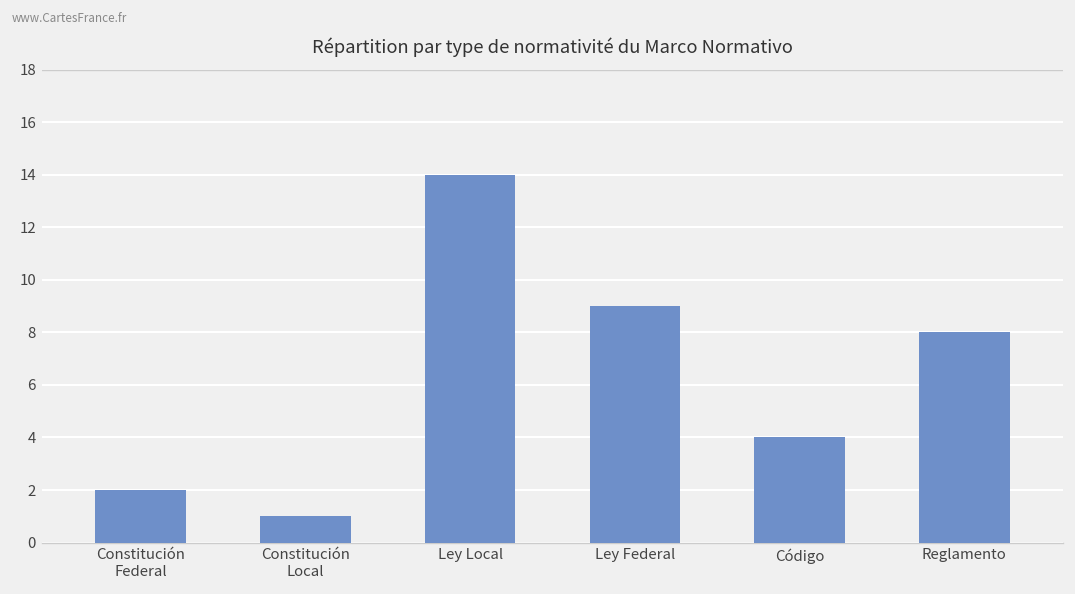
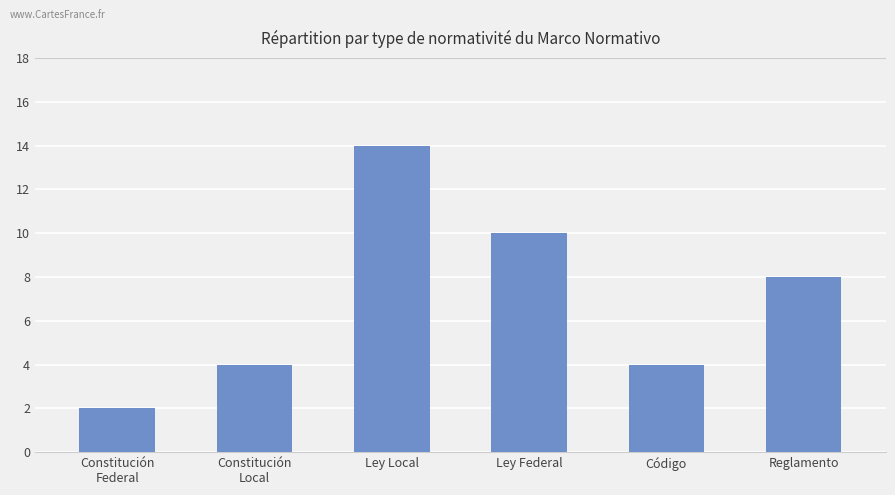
  {
    "Constitución Federal": 2,
-   "Constitución Local": 1,
+   "Constitución Local": 4,
    "Ley Local": 14,
-   "Ley Federal": 9,
+   "Ley Federal": 10,
    "Código": 4,
    "Reglamento": 8
  }
